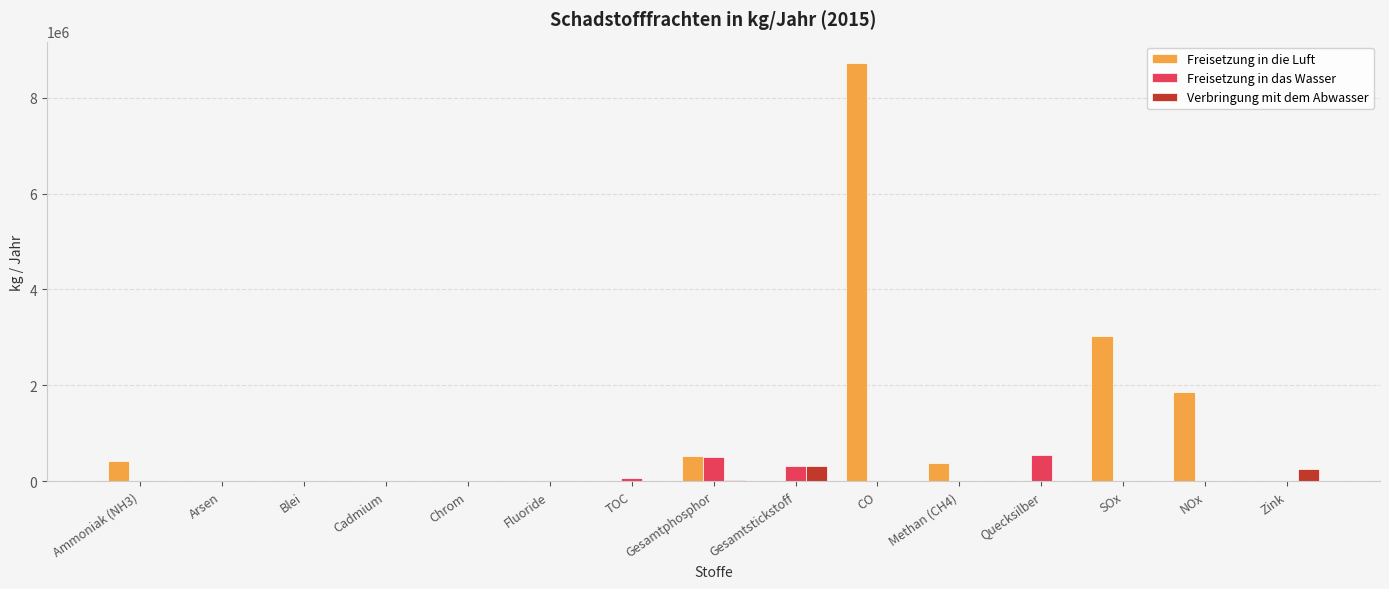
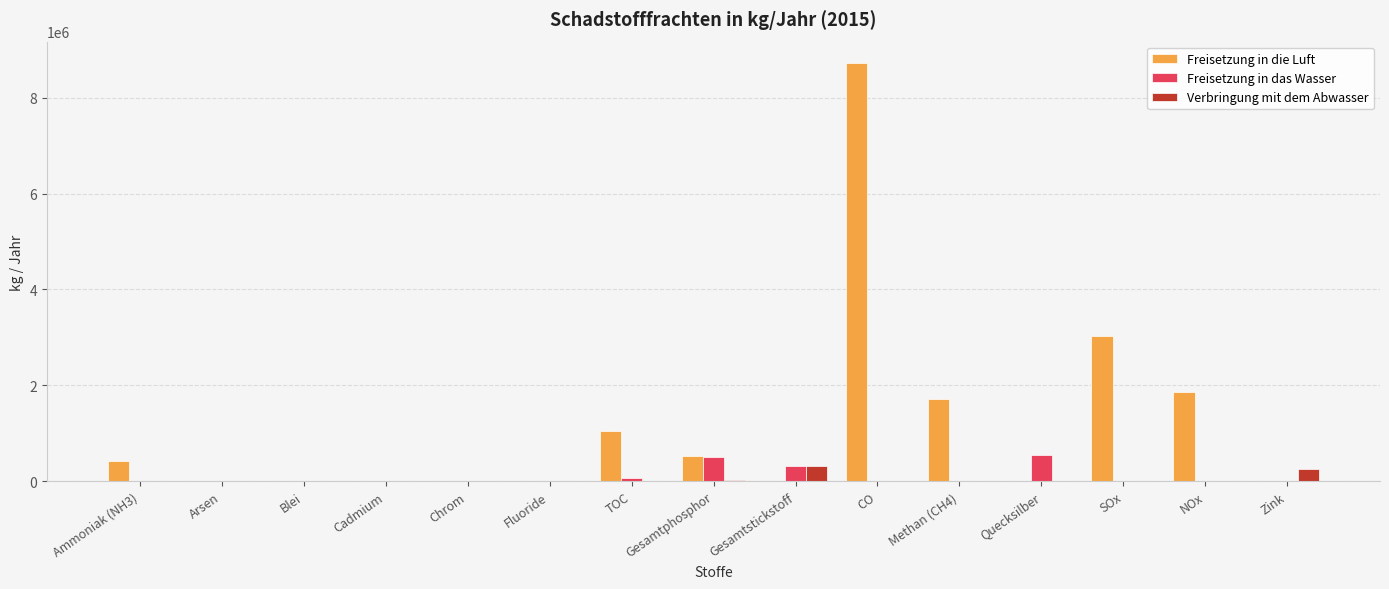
  {
    "Freisetzung in die Luft": {
      "Ammoniak (NH3)": 400000,
      "Arsen": 0,
      "Blei": 0,
      "Cadmium": 0,
      "Chrom": 0,
      "Fluoride": 0,
-     "TOC": 0,
+     "TOC": 1100000,
      "Gesamtphosphor": 500000,
      "Gesamtstickstoff": 0,
      "CO": 8700000,
-     "Methan (CH4)": 400000,
+     "Methan (CH4)": 1700000,
      "SOx": 3000000,
      "NOx": 1900000,
      "Zink": 0
    },
    "Freisetzung in das Wasser": {
      "Ammoniak (NH3)": 0,
      "TOC": 100000,
      "Gesamtphosphor": 500000,
      "Gesamtstickstoff": 300000,
      "CO": 0,
      "Methan (CH4)": 0,
      "Quecksilber": 600000,
      "SOx": 0,
      "NOx": 0
    },
    "Verbringung mit dem Abwasser": {
      "Ammoniak (NH3)": 0,
      "Cadmium": 0,
      "Fluoride": 0,
      "TOC": 0,
      "Gesamtstickstoff": 300000,
      "CO": 0,
      "Methan (CH4)": 0,
      "Quecksilber": 0,
      "SOx": 0,
      "NOx": 0,
      "Zink": 200000
    }
  }
